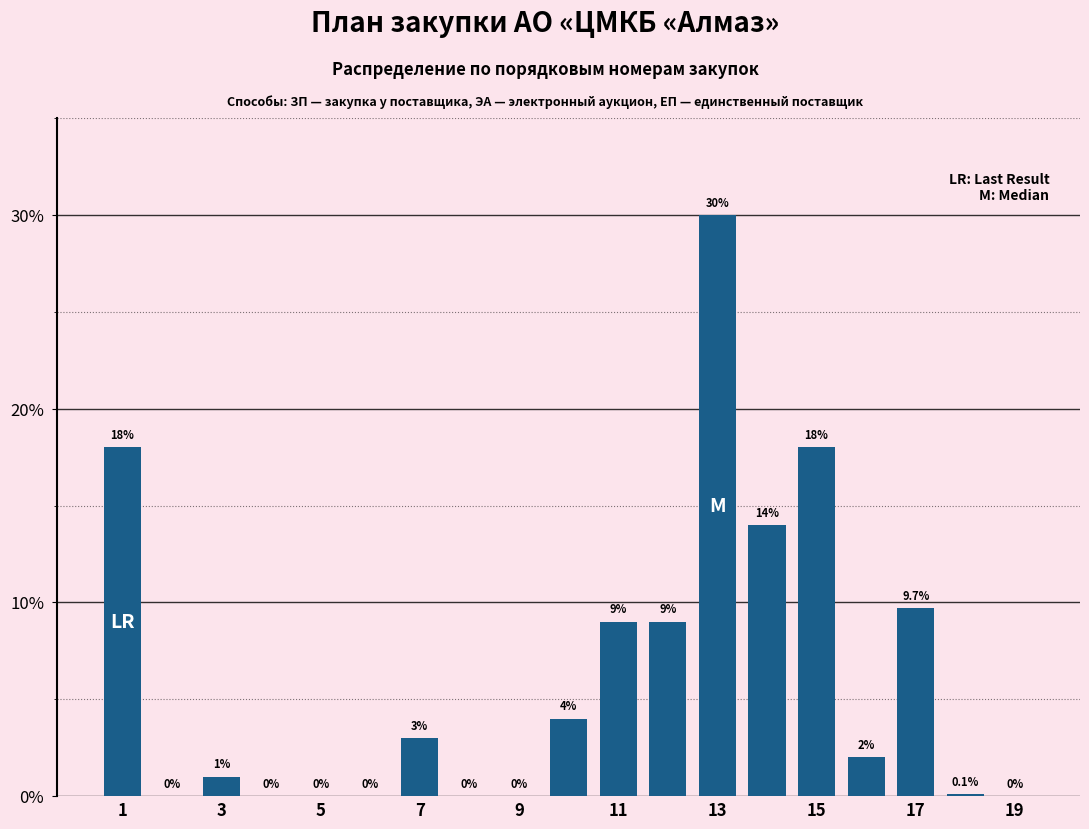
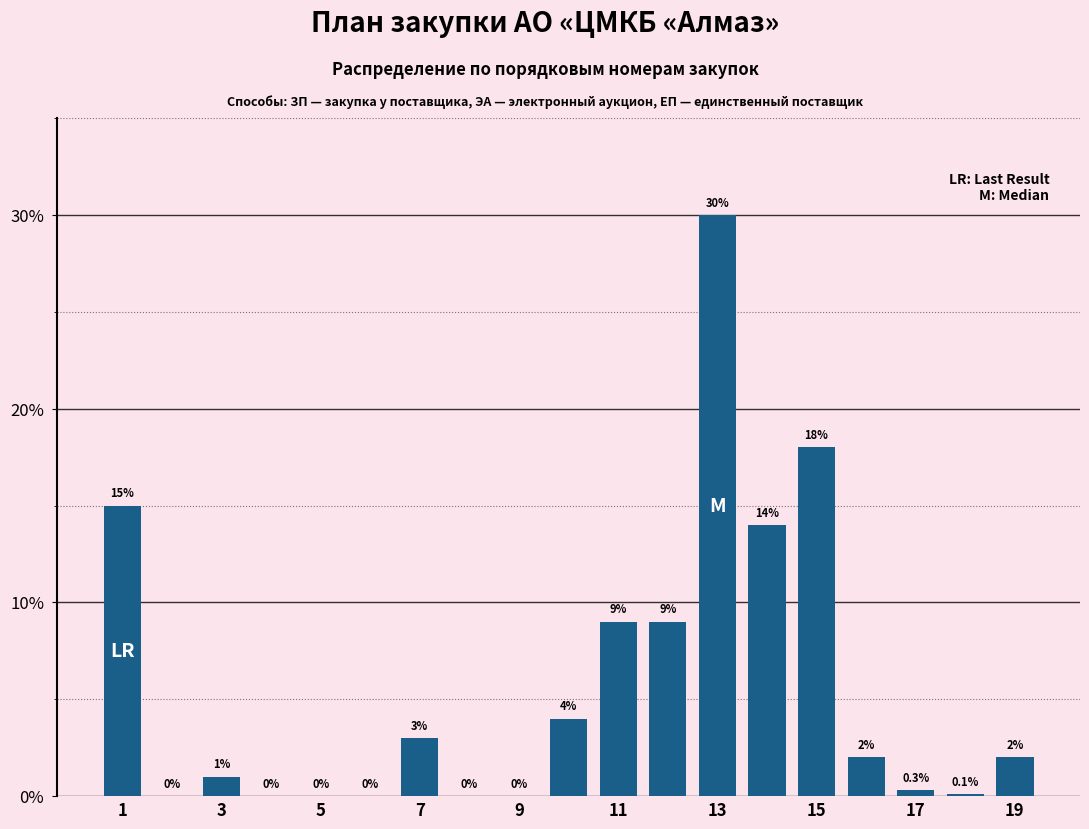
  {
-   "1": "18%",
+   "1": "15%",
    "3": "1%",
    "5": "0%",
    "7": "3%",
    "9": "0%",
    "11": "9%",
    "13": "30%",
    "15": "18%",
-   "17": "9.7%",
-   "19": "0%"
+   "17": "0.3%",
+   "19": "2%"
  }
